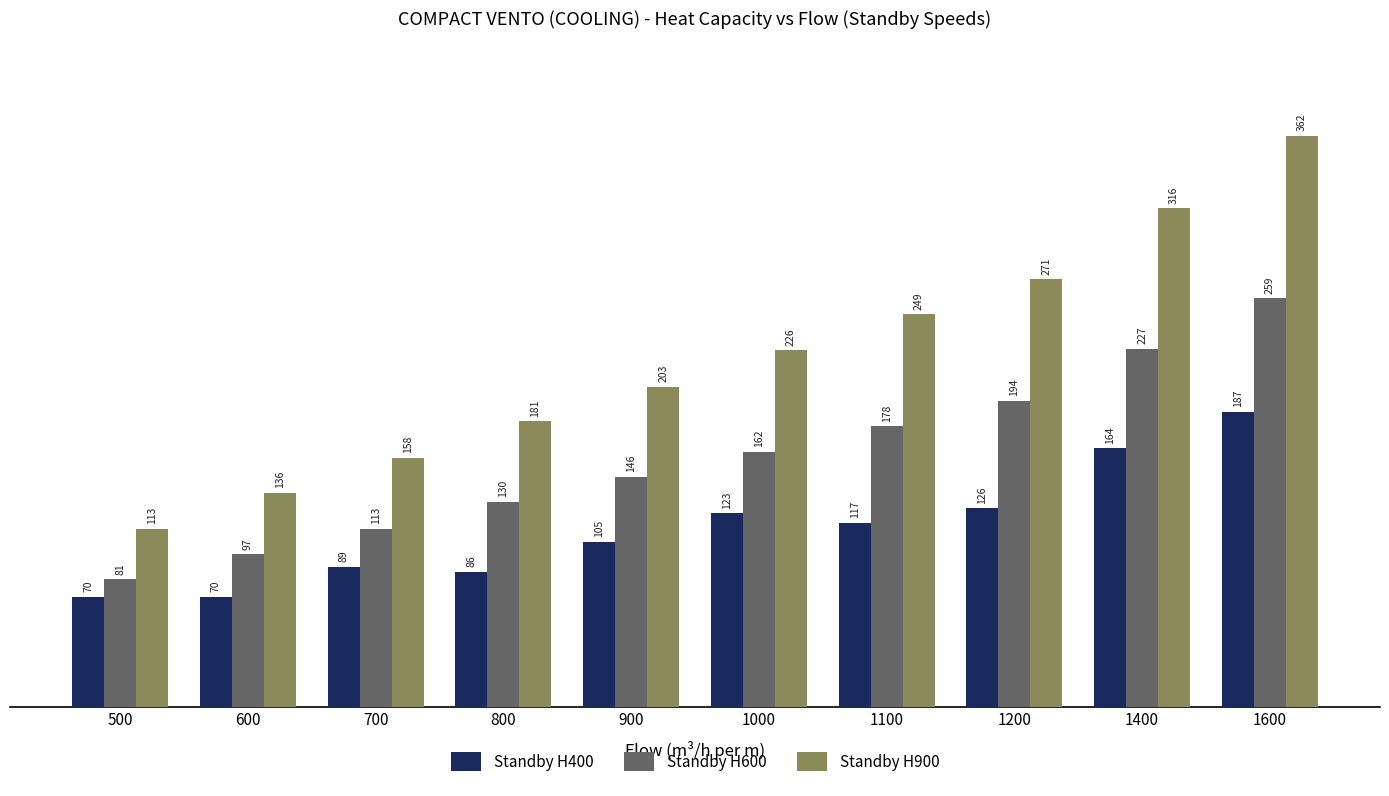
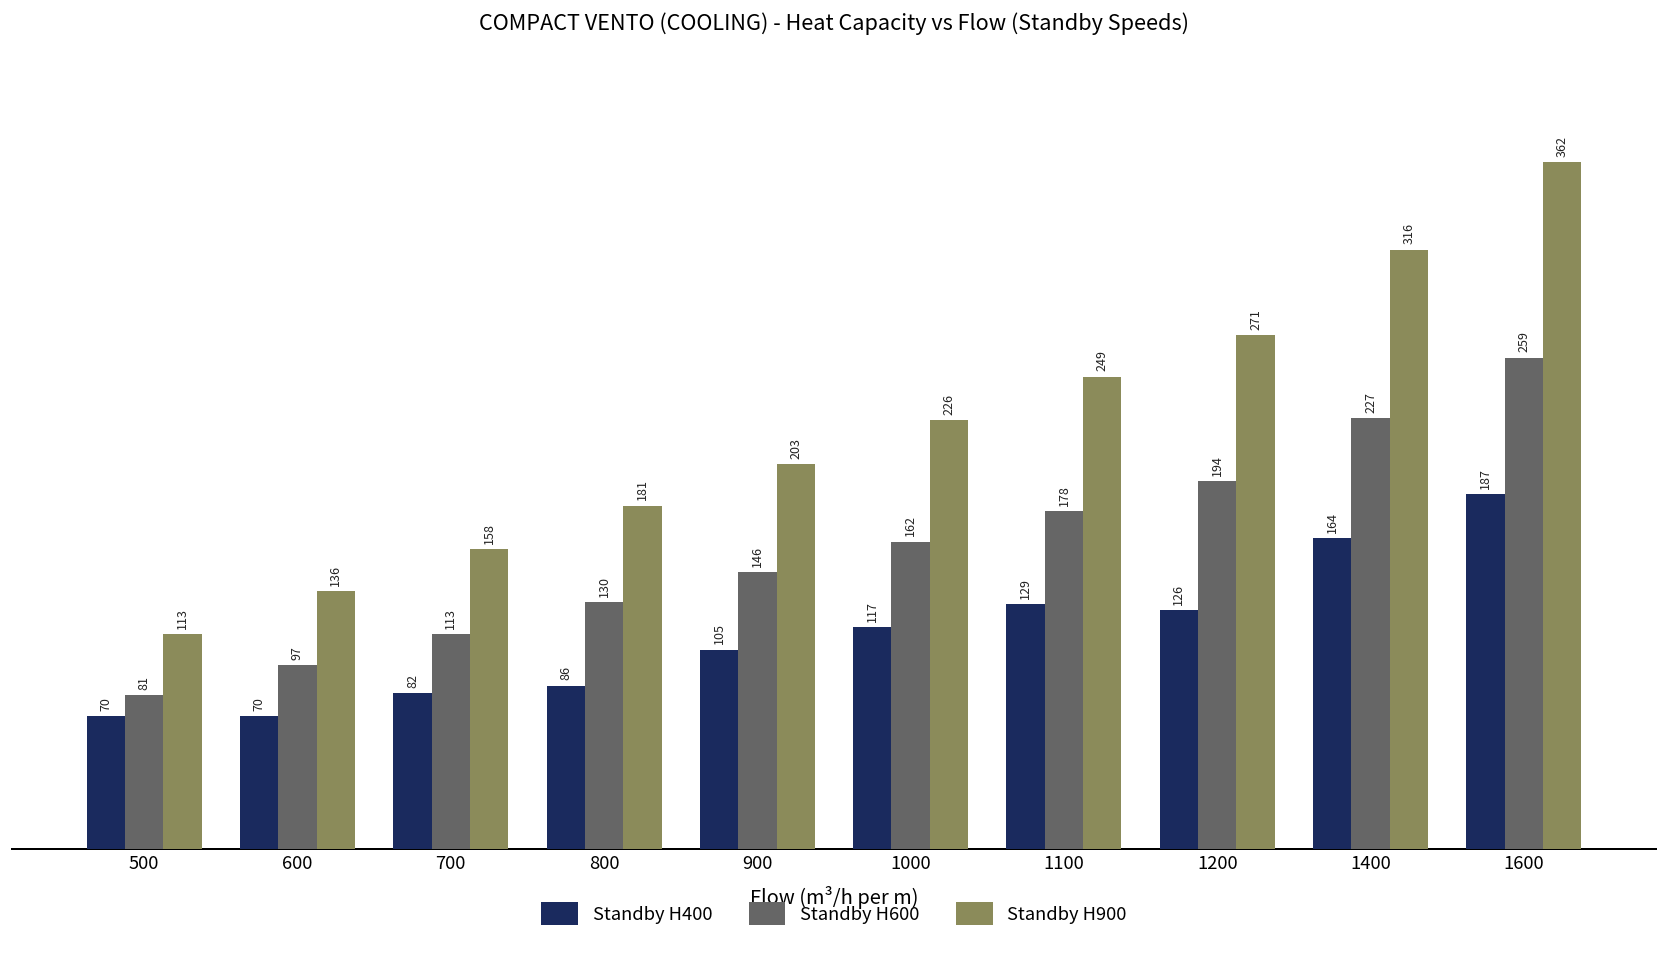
  {
    "Standby H400": {
      "500": 70,
      "600": 70,
-     "700": 89,
+     "700": 82,
      "800": 86,
      "900": 105,
-     "1000": 123,
-     "1100": 117,
+     "1000": 117,
+     "1100": 129,
      "1200": 126,
      "1400": 164,
      "1600": 187
    }
  }
